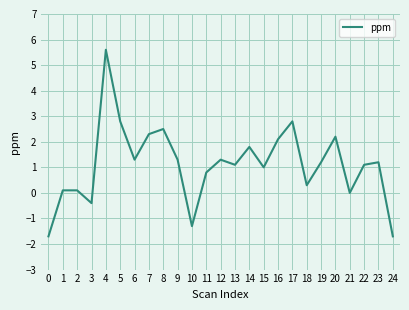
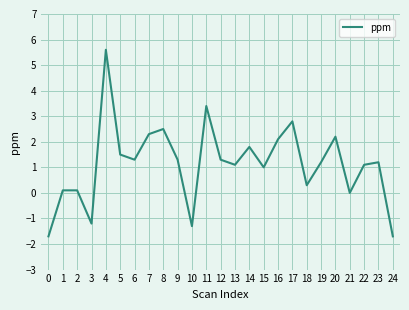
  {
    "0": -1.7,
    "1": 0.1,
    "2": 0.1,
-   "3": -0.4,
+   "3": -1.2,
    "4": 5.6,
-   "5": 2.8,
+   "5": 1.5,
    "6": 1.3,
    "7": 2.3,
    "8": 2.5,
    "9": 1.3,
    "10": -1.3,
-   "11": 0.8,
+   "11": 3.4,
    "12": 1.3,
    "13": 1.1,
    "14": 1.8,
    "15": 1.0,
    "16": 2.1,
    "17": 2.8,
    "18": 0.3,
    "19": 1.2,
    "20": 2.2,
    "21": 0.0,
    "22": 1.1,
    "23": 1.2,
    "24": -1.7
  }
